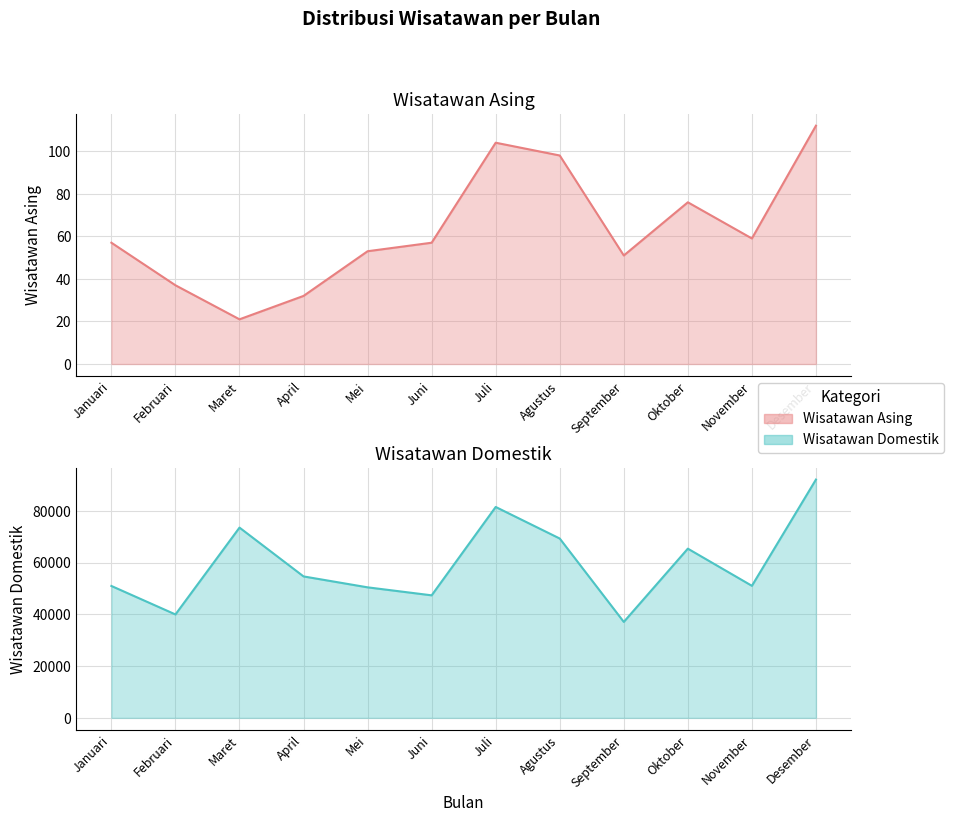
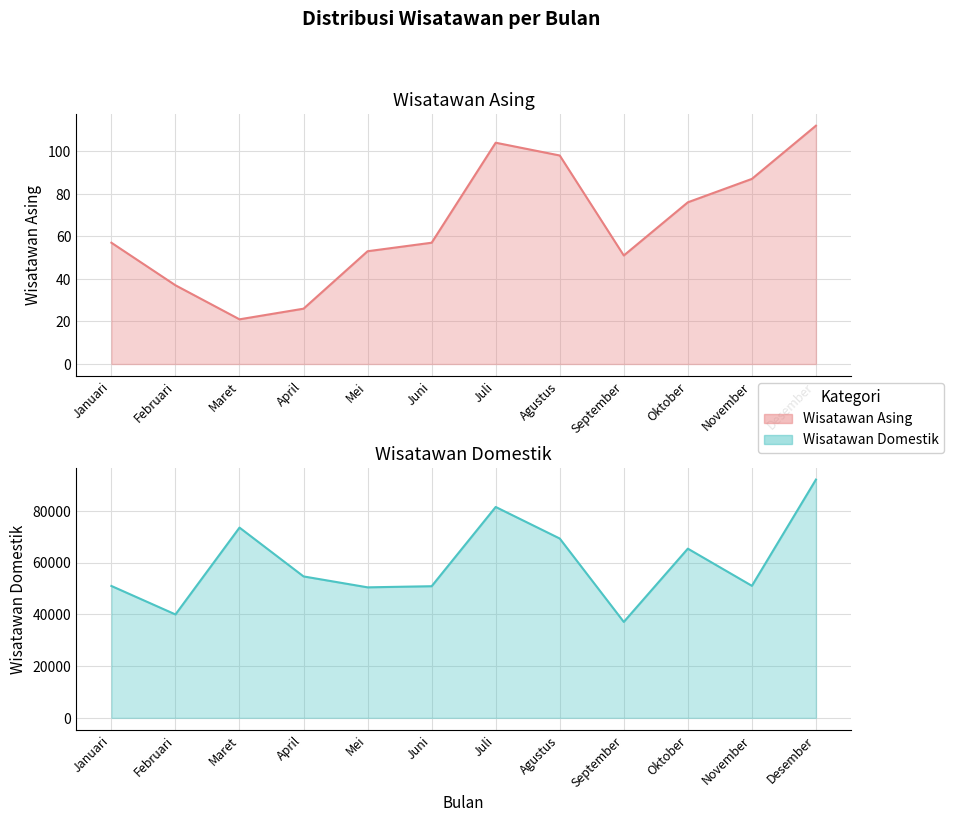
  {
    "Wisatawan Asing": {
      "Januari": 57,
      "Februari": 37,
      "Maret": 21,
-     "April": 32,
+     "April": 26,
      "Mei": 53,
      "Juni": 57,
      "Juli": 104,
      "Agustus": 98,
      "September": 51,
      "Oktober": 76,
-     "November": 59,
+     "November": 87,
      "Desember": 112
    },
    "Wisatawan Domestik": {
      "Januari": 51000,
      "Februari": 40000,
      "Maret": 74000,
      "April": 55000,
      "Mei": 50000,
-     "Juni": 47000,
+     "Juni": 51000,
      "Juli": 82000,
      "Agustus": 69000,
      "September": 37000,
      "Oktober": 65000,
      "November": 51000,
      "Desember": 92000
    }
  }
